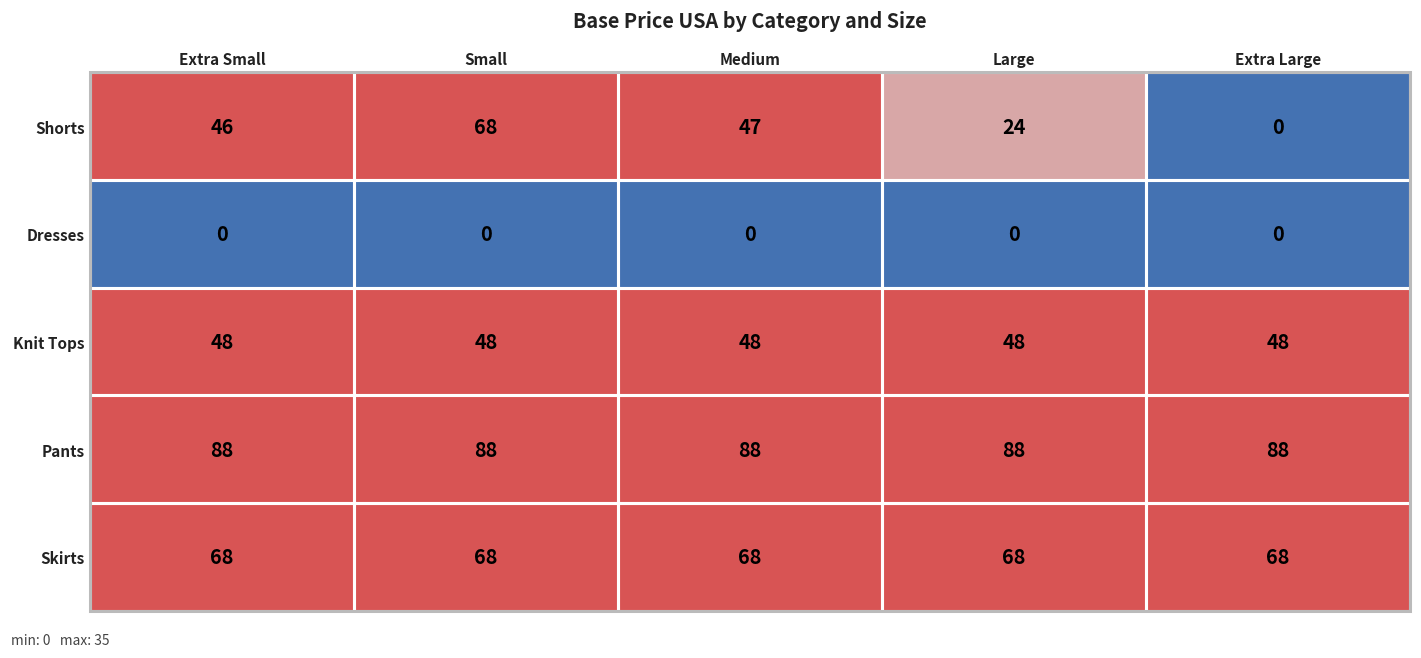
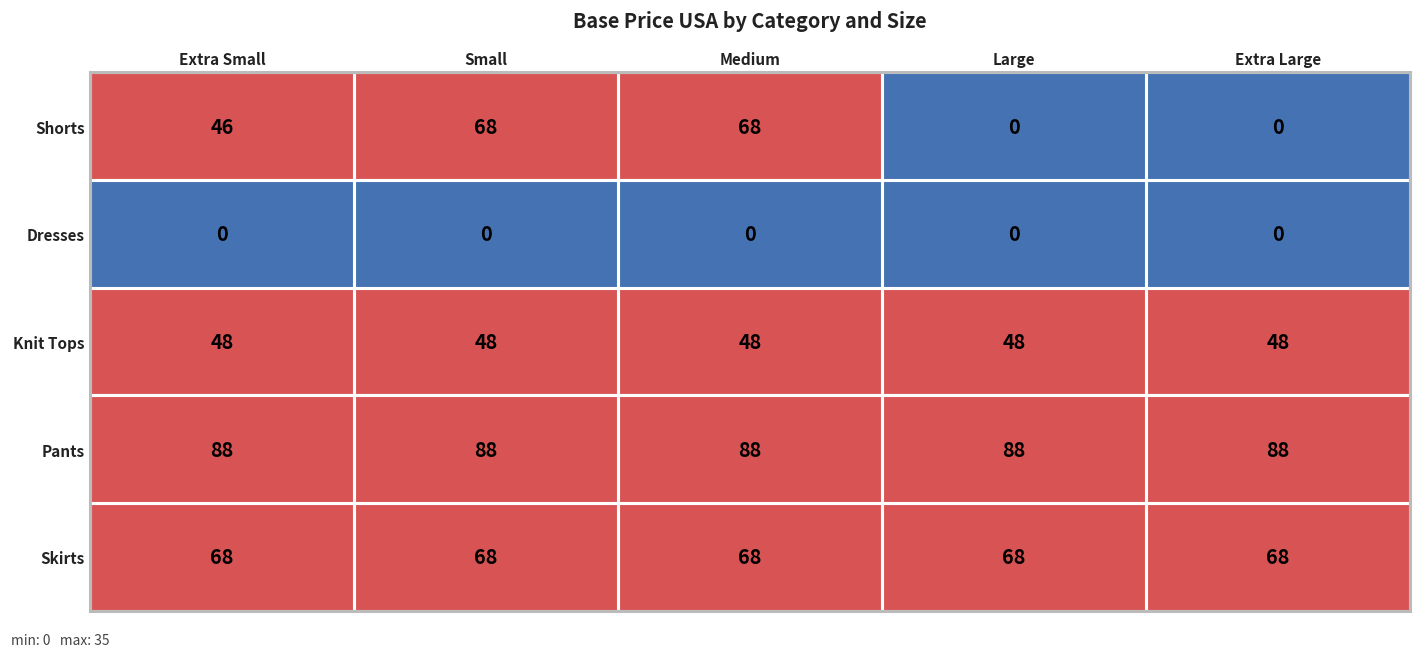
  {
    "Shorts": {
      "Extra Small": 46,
      "Small": 68,
-     "Medium": 47,
-     "Large": 24,
+     "Medium": 68,
+     "Large": 0,
      "Extra Large": 0
    },
    "Dresses": {
      "Extra Small": 0,
      "Small": 0,
      "Medium": 0,
      "Large": 0,
      "Extra Large": 0
    },
    "Knit Tops": {
      "Extra Small": 48,
      "Small": 48,
      "Medium": 48,
      "Large": 48,
      "Extra Large": 48
    },
    "Pants": {
      "Extra Small": 88,
      "Small": 88,
      "Medium": 88,
      "Large": 88,
      "Extra Large": 88
    },
    "Skirts": {
      "Extra Small": 68,
      "Small": 68,
      "Medium": 68,
      "Large": 68,
      "Extra Large": 68
    }
  }
